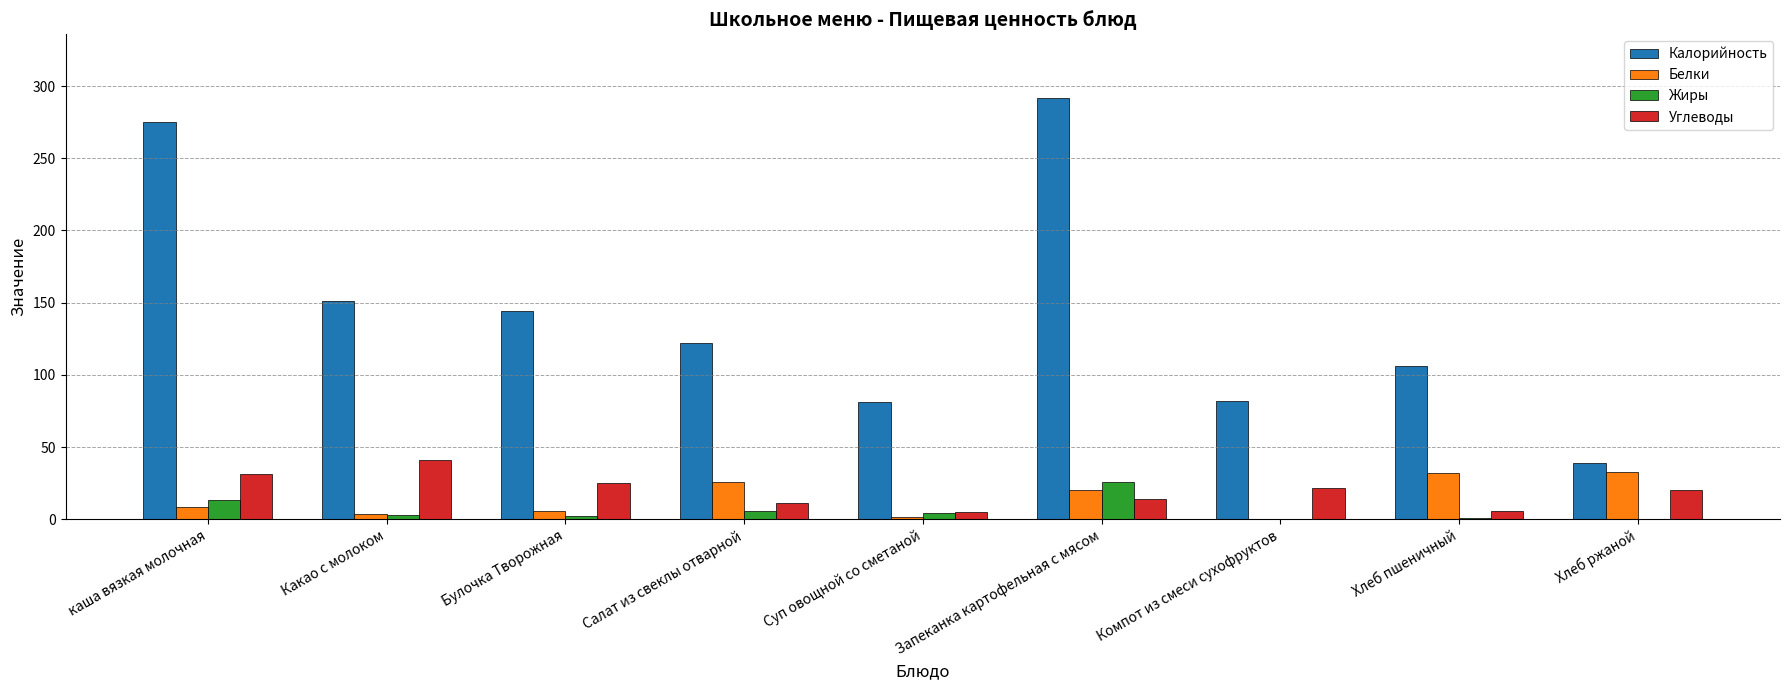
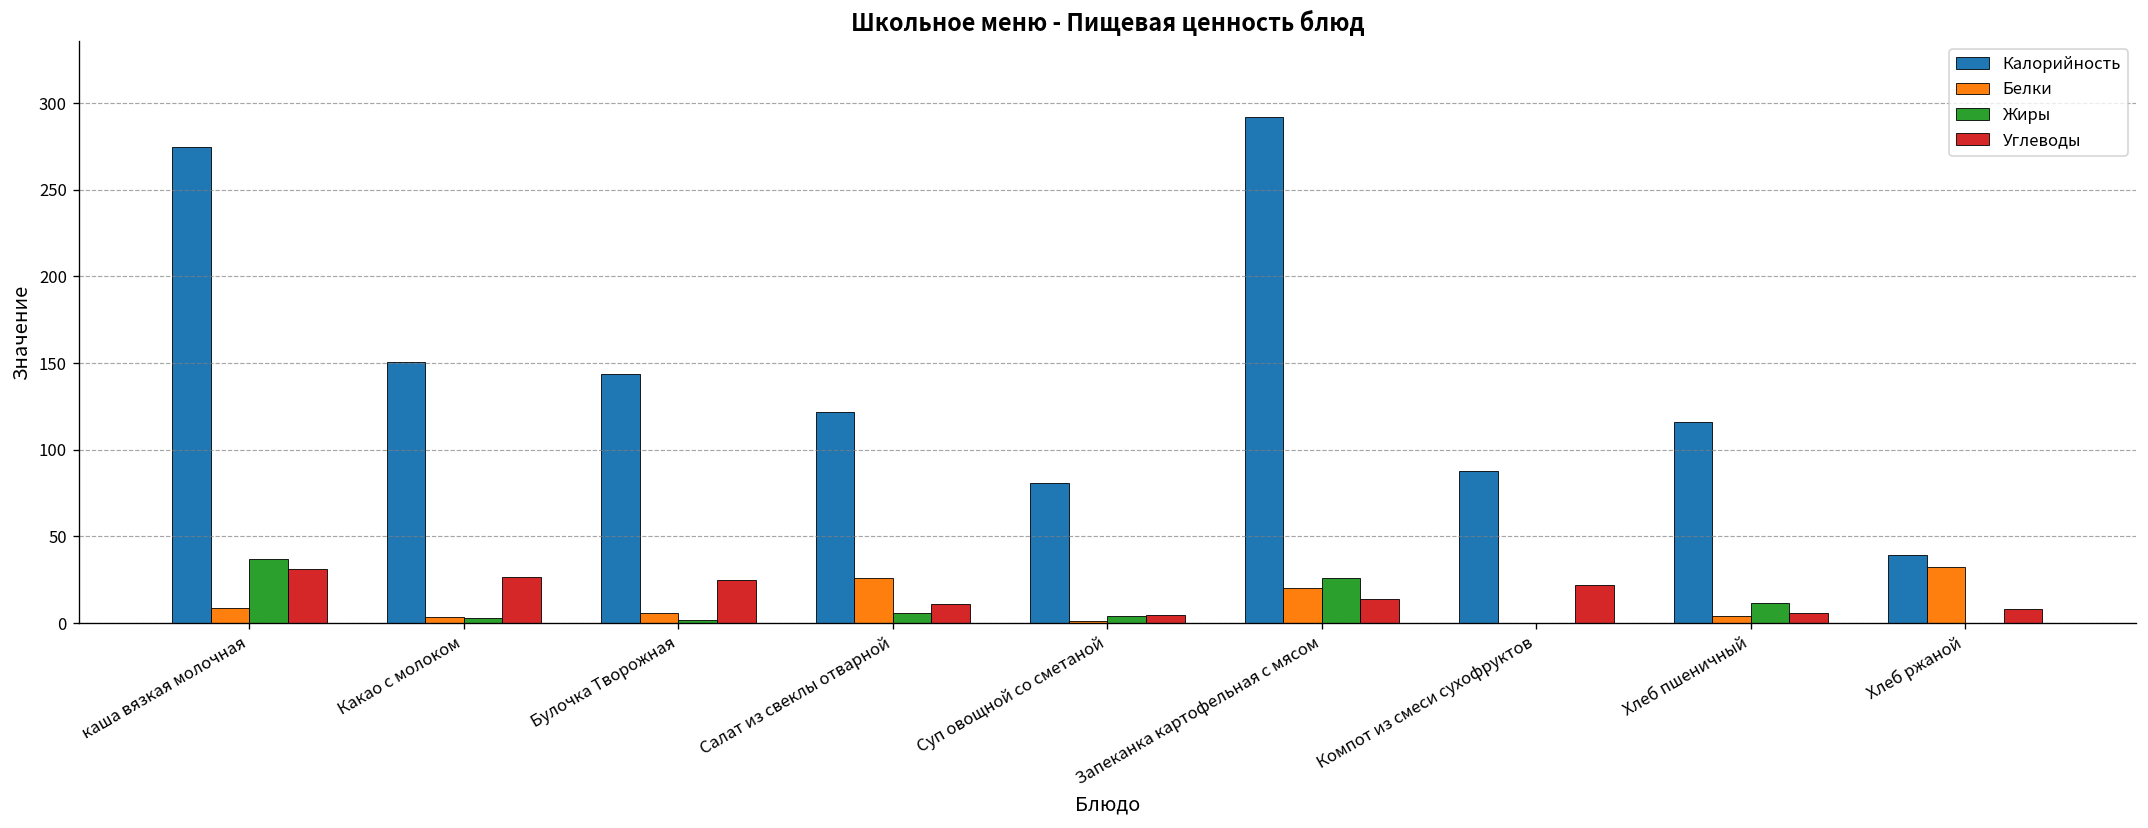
  {
    "Калорийность": {
      "каша вязкая молочная": 275,
      "Какао с молоком": 151,
      "Булочка Творожная": 144,
      "Салат из свеклы отварной": 122,
      "Суп овощной со сметаной": 81,
      "Запеканка картофельная с мясом": 292,
-     "Компот из смеси сухофруктов": 82,
-     "Хлеб пшеничный": 106,
+     "Компот из смеси сухофруктов": 88,
+     "Хлеб пшеничный": 116,
      "Хлеб ржаной": 39
    },
    "Белки": {
      "каша вязкая молочная": 9,
      "Какао с молоком": 4,
      "Булочка Творожная": 6,
      "Салат из свеклы отварной": 26,
      "Запеканка картофельная с мясом": 20,
-     "Хлеб пшеничный": 32,
+     "Хлеб пшеничный": 4,
      "Хлеб ржаной": 33
    },
    "Жиры": {
-     "каша вязкая молочная": 13,
+     "каша вязкая молочная": 37,
      "Какао с молоком": 3,
      "Булочка Творожная": 2,
      "Салат из свеклы отварной": 6,
      "Суп овощной со сметаной": 4,
      "Запеканка картофельная с мясом": 26,
      "Компот из смеси сухофруктов": 0,
-     "Хлеб пшеничный": 1
+     "Хлеб пшеничный": 11
    },
    "Углеводы": {
      "каша вязкая молочная": 31,
-     "Какао с молоком": 41,
+     "Какао с молоком": 27,
      "Булочка Творожная": 25,
      "Салат из свеклы отварной": 11,
      "Суп овощной со сметаной": 5,
      "Запеканка картофельная с мясом": 14,
      "Компот из смеси сухофруктов": 22,
      "Хлеб пшеничный": 6,
-     "Хлеб ржаной": 20
+     "Хлеб ржаной": 8
    }
  }
